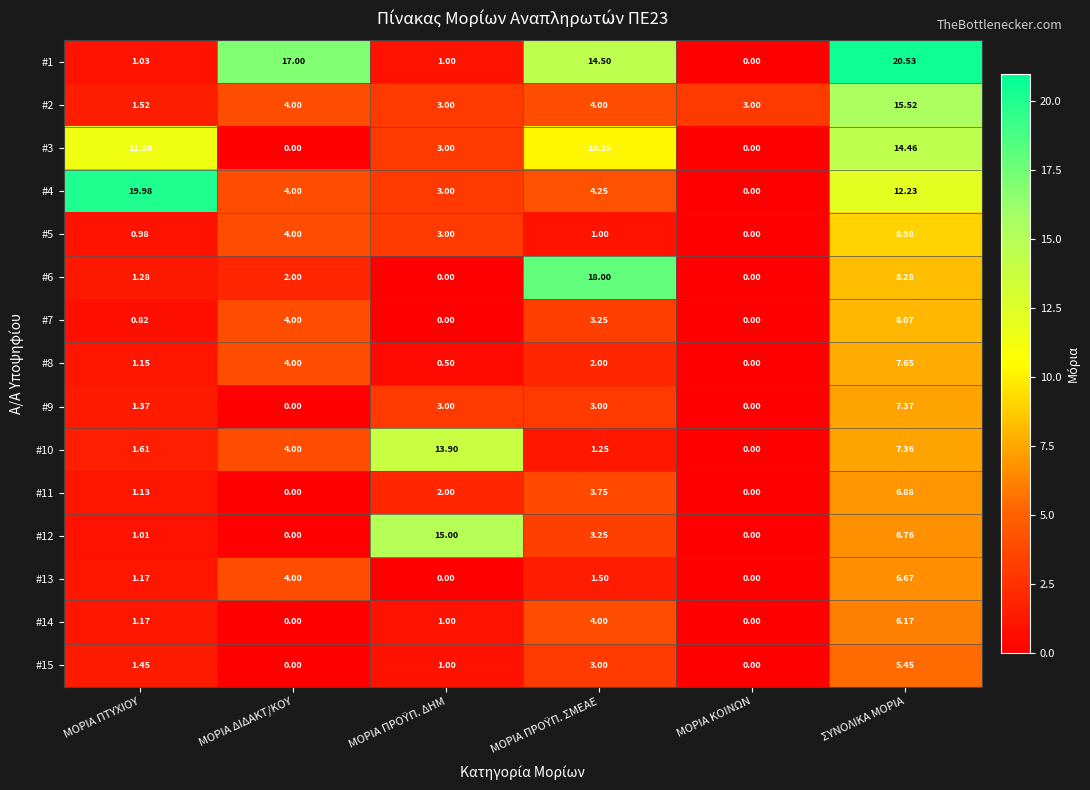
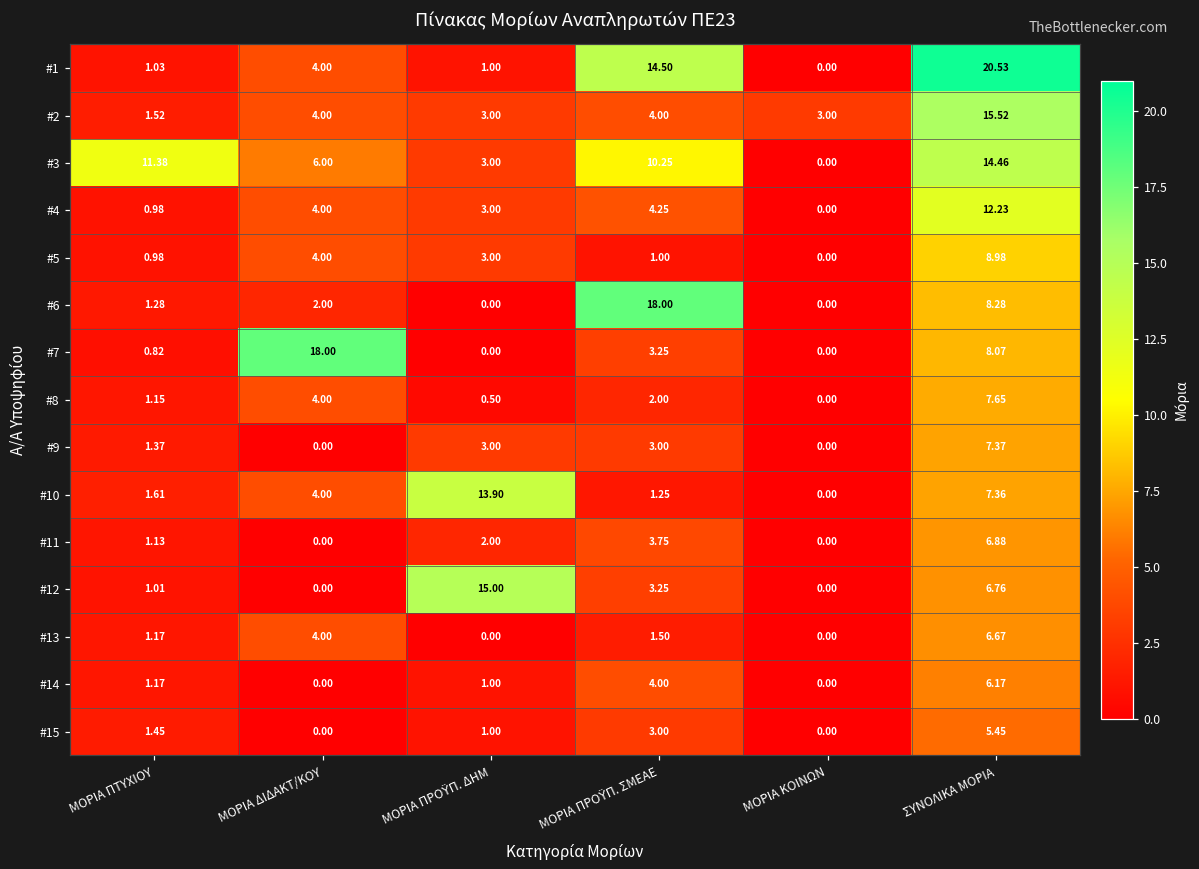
  {
    "#1": {
      "ΜΟΡΙΑ ΠΤΥΧΙΟΥ": 1.03,
-     "ΜΟΡΙΑ ΔΙΔΑΚΤ/ΚΟΥ": 17.00,
+     "ΜΟΡΙΑ ΔΙΔΑΚΤ/ΚΟΥ": 4.00,
      "ΜΟΡΙΑ ΠΡΟΫΠ. ΔΗΜ": 1.00,
      "ΜΟΡΙΑ ΠΡΟΫΠ. ΣΜΕΑΕ": 14.50,
      "ΜΟΡΙΑ ΚΟΙΝΩΝ": 0.00,
      "ΣΥΝΟΛΙΚΑ ΜΟΡΙΑ": 20.53
    },
    "#2": {
      "ΜΟΡΙΑ ΠΤΥΧΙΟΥ": 1.52,
      "ΜΟΡΙΑ ΔΙΔΑΚΤ/ΚΟΥ": 4.00,
      "ΜΟΡΙΑ ΠΡΟΫΠ. ΔΗΜ": 3.00,
      "ΜΟΡΙΑ ΠΡΟΫΠ. ΣΜΕΑΕ": 4.00,
      "ΜΟΡΙΑ ΚΟΙΝΩΝ": 3.00,
      "ΣΥΝΟΛΙΚΑ ΜΟΡΙΑ": 15.52
    },
    "#3": {
      "ΜΟΡΙΑ ΠΤΥΧΙΟΥ": 11.38,
-     "ΜΟΡΙΑ ΔΙΔΑΚΤ/ΚΟΥ": 0.00,
+     "ΜΟΡΙΑ ΔΙΔΑΚΤ/ΚΟΥ": 6.00,
      "ΜΟΡΙΑ ΠΡΟΫΠ. ΔΗΜ": 3.00,
      "ΜΟΡΙΑ ΠΡΟΫΠ. ΣΜΕΑΕ": 10.25,
      "ΜΟΡΙΑ ΚΟΙΝΩΝ": 0.00,
      "ΣΥΝΟΛΙΚΑ ΜΟΡΙΑ": 14.46
    },
    "#4": {
-     "ΜΟΡΙΑ ΠΤΥΧΙΟΥ": 19.98,
+     "ΜΟΡΙΑ ΠΤΥΧΙΟΥ": 0.98,
      "ΜΟΡΙΑ ΔΙΔΑΚΤ/ΚΟΥ": 4.00,
      "ΜΟΡΙΑ ΠΡΟΫΠ. ΔΗΜ": 3.00,
      "ΜΟΡΙΑ ΠΡΟΫΠ. ΣΜΕΑΕ": 4.25,
      "ΜΟΡΙΑ ΚΟΙΝΩΝ": 0.00,
      "ΣΥΝΟΛΙΚΑ ΜΟΡΙΑ": 12.23
    },
    "#5": {
      "ΜΟΡΙΑ ΠΤΥΧΙΟΥ": 0.98,
      "ΜΟΡΙΑ ΔΙΔΑΚΤ/ΚΟΥ": 4.00,
      "ΜΟΡΙΑ ΠΡΟΫΠ. ΔΗΜ": 3.00,
      "ΜΟΡΙΑ ΠΡΟΫΠ. ΣΜΕΑΕ": 1.00,
      "ΜΟΡΙΑ ΚΟΙΝΩΝ": 0.00,
      "ΣΥΝΟΛΙΚΑ ΜΟΡΙΑ": 8.98
    },
    "#6": {
      "ΜΟΡΙΑ ΠΤΥΧΙΟΥ": 1.28,
      "ΜΟΡΙΑ ΔΙΔΑΚΤ/ΚΟΥ": 2.00,
      "ΜΟΡΙΑ ΠΡΟΫΠ. ΔΗΜ": 0.00,
      "ΜΟΡΙΑ ΠΡΟΫΠ. ΣΜΕΑΕ": 18.00,
      "ΜΟΡΙΑ ΚΟΙΝΩΝ": 0.00,
      "ΣΥΝΟΛΙΚΑ ΜΟΡΙΑ": 8.28
    },
    "#7": {
      "ΜΟΡΙΑ ΠΤΥΧΙΟΥ": 0.82,
-     "ΜΟΡΙΑ ΔΙΔΑΚΤ/ΚΟΥ": 4.00,
+     "ΜΟΡΙΑ ΔΙΔΑΚΤ/ΚΟΥ": 18.00,
      "ΜΟΡΙΑ ΠΡΟΫΠ. ΔΗΜ": 0.00,
      "ΜΟΡΙΑ ΠΡΟΫΠ. ΣΜΕΑΕ": 3.25,
      "ΜΟΡΙΑ ΚΟΙΝΩΝ": 0.00,
      "ΣΥΝΟΛΙΚΑ ΜΟΡΙΑ": 8.07
    },
    "#8": {
      "ΜΟΡΙΑ ΠΤΥΧΙΟΥ": 1.15,
      "ΜΟΡΙΑ ΔΙΔΑΚΤ/ΚΟΥ": 4.00,
      "ΜΟΡΙΑ ΠΡΟΫΠ. ΔΗΜ": 0.50,
      "ΜΟΡΙΑ ΠΡΟΫΠ. ΣΜΕΑΕ": 2.00,
      "ΜΟΡΙΑ ΚΟΙΝΩΝ": 0.00,
      "ΣΥΝΟΛΙΚΑ ΜΟΡΙΑ": 7.65
    },
    "#9": {
      "ΜΟΡΙΑ ΠΤΥΧΙΟΥ": 1.37,
      "ΜΟΡΙΑ ΔΙΔΑΚΤ/ΚΟΥ": 0.00,
      "ΜΟΡΙΑ ΠΡΟΫΠ. ΔΗΜ": 3.00,
      "ΜΟΡΙΑ ΠΡΟΫΠ. ΣΜΕΑΕ": 3.00,
      "ΜΟΡΙΑ ΚΟΙΝΩΝ": 0.00,
      "ΣΥΝΟΛΙΚΑ ΜΟΡΙΑ": 7.37
    },
    "#10": {
      "ΜΟΡΙΑ ΠΤΥΧΙΟΥ": 1.61,
      "ΜΟΡΙΑ ΔΙΔΑΚΤ/ΚΟΥ": 4.00,
      "ΜΟΡΙΑ ΠΡΟΫΠ. ΔΗΜ": 13.90,
      "ΜΟΡΙΑ ΠΡΟΫΠ. ΣΜΕΑΕ": 1.25,
      "ΜΟΡΙΑ ΚΟΙΝΩΝ": 0.00,
      "ΣΥΝΟΛΙΚΑ ΜΟΡΙΑ": 7.36
    },
    "#11": {
      "ΜΟΡΙΑ ΠΤΥΧΙΟΥ": 1.13,
      "ΜΟΡΙΑ ΔΙΔΑΚΤ/ΚΟΥ": 0.00,
      "ΜΟΡΙΑ ΠΡΟΫΠ. ΔΗΜ": 2.00,
      "ΜΟΡΙΑ ΠΡΟΫΠ. ΣΜΕΑΕ": 3.75,
      "ΜΟΡΙΑ ΚΟΙΝΩΝ": 0.00,
      "ΣΥΝΟΛΙΚΑ ΜΟΡΙΑ": 6.88
    },
    "#12": {
      "ΜΟΡΙΑ ΠΤΥΧΙΟΥ": 1.01,
      "ΜΟΡΙΑ ΔΙΔΑΚΤ/ΚΟΥ": 0.00,
      "ΜΟΡΙΑ ΠΡΟΫΠ. ΔΗΜ": 15.00,
      "ΜΟΡΙΑ ΠΡΟΫΠ. ΣΜΕΑΕ": 3.25,
      "ΜΟΡΙΑ ΚΟΙΝΩΝ": 0.00,
      "ΣΥΝΟΛΙΚΑ ΜΟΡΙΑ": 6.76
    },
    "#13": {
      "ΜΟΡΙΑ ΠΤΥΧΙΟΥ": 1.17,
      "ΜΟΡΙΑ ΔΙΔΑΚΤ/ΚΟΥ": 4.00,
      "ΜΟΡΙΑ ΠΡΟΫΠ. ΔΗΜ": 0.00,
      "ΜΟΡΙΑ ΠΡΟΫΠ. ΣΜΕΑΕ": 1.50,
      "ΜΟΡΙΑ ΚΟΙΝΩΝ": 0.00,
      "ΣΥΝΟΛΙΚΑ ΜΟΡΙΑ": 6.67
    },
    "#14": {
      "ΜΟΡΙΑ ΠΤΥΧΙΟΥ": 1.17,
      "ΜΟΡΙΑ ΔΙΔΑΚΤ/ΚΟΥ": 0.00,
      "ΜΟΡΙΑ ΠΡΟΫΠ. ΔΗΜ": 1.00,
      "ΜΟΡΙΑ ΠΡΟΫΠ. ΣΜΕΑΕ": 4.00,
      "ΜΟΡΙΑ ΚΟΙΝΩΝ": 0.00,
      "ΣΥΝΟΛΙΚΑ ΜΟΡΙΑ": 6.17
    },
    "#15": {
      "ΜΟΡΙΑ ΠΤΥΧΙΟΥ": 1.45,
      "ΜΟΡΙΑ ΔΙΔΑΚΤ/ΚΟΥ": 0.00,
      "ΜΟΡΙΑ ΠΡΟΫΠ. ΔΗΜ": 1.00,
      "ΜΟΡΙΑ ΠΡΟΫΠ. ΣΜΕΑΕ": 3.00,
      "ΜΟΡΙΑ ΚΟΙΝΩΝ": 0.00,
      "ΣΥΝΟΛΙΚΑ ΜΟΡΙΑ": 5.45
    }
  }
